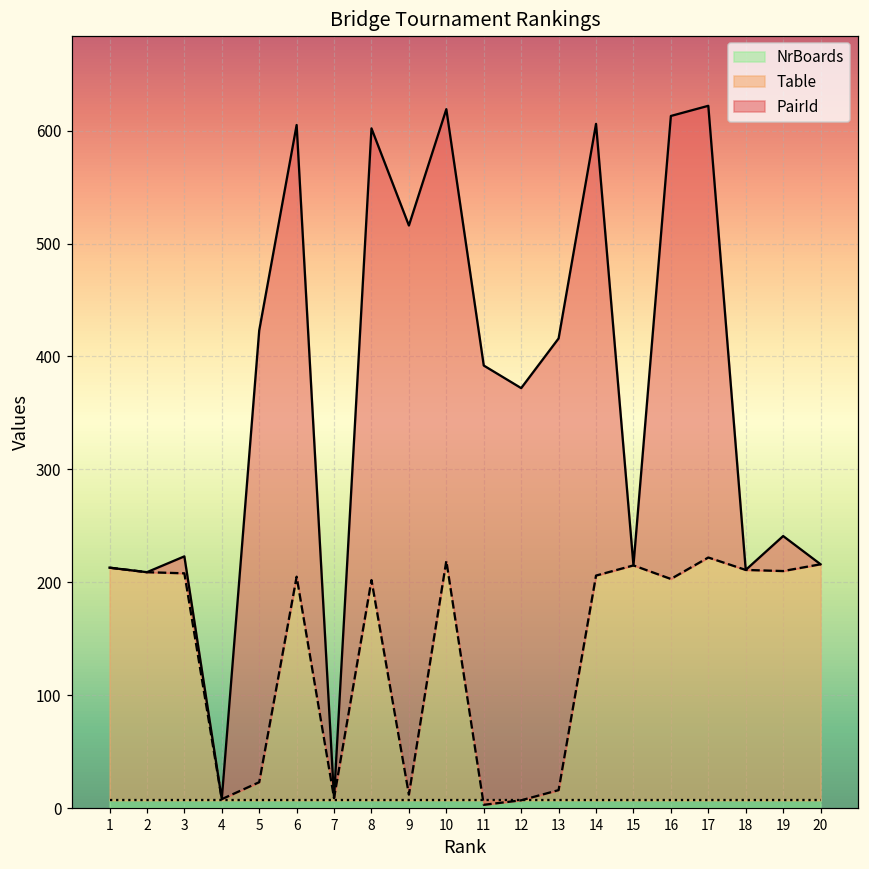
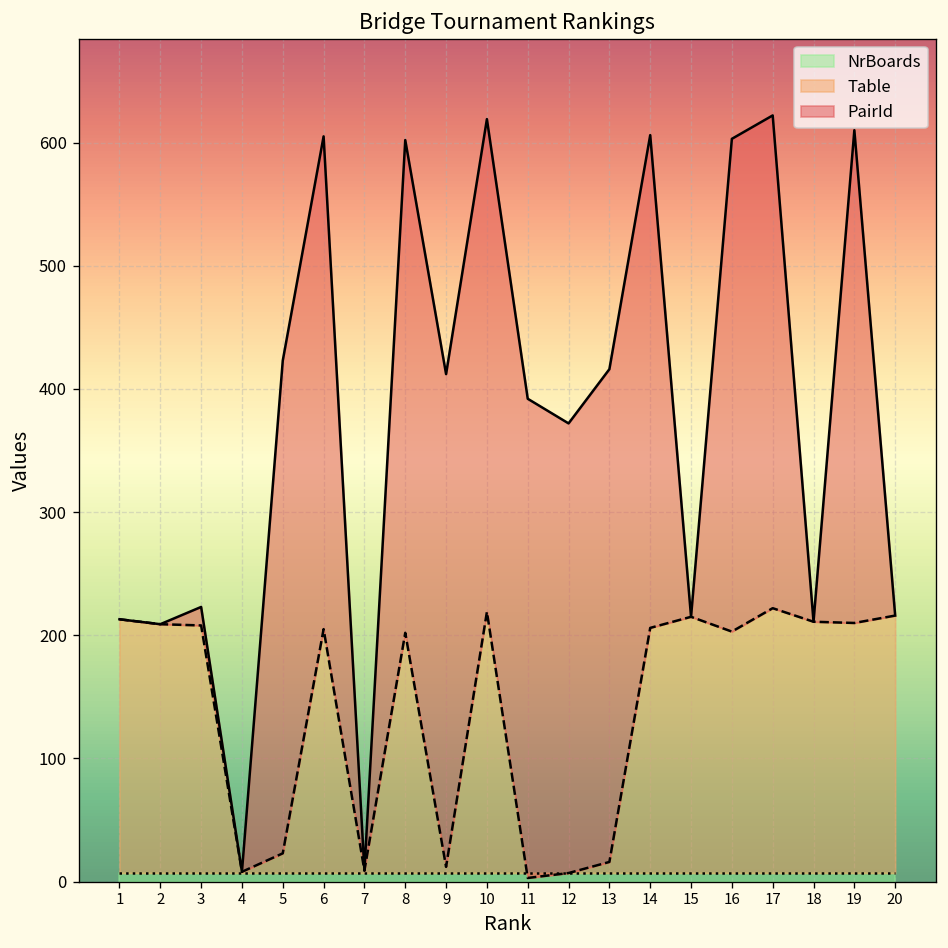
  {
    "PairId": {
      "3": 223,
      "5": 423,
      "6": 605,
      "8": 602,
-     "9": 516,
+     "9": 412,
      "10": 619,
      "11": 392,
      "12": 372,
      "13": 416,
      "14": 606,
-     "16": 613,
+     "16": 603,
      "17": 622,
-     "19": 241
+     "19": 610
    },
    "NrBoards": {
      "1": 7,
      "2": 7,
      "3": 7,
      "5": 7,
      "6": 7,
      "8": 7,
      "9": 7,
      "10": 7,
      "13": 7,
      "14": 7,
      "15": 7,
      "16": 7,
      "17": 7,
      "18": 7,
      "19": 7,
      "20": 7
    }
  }
